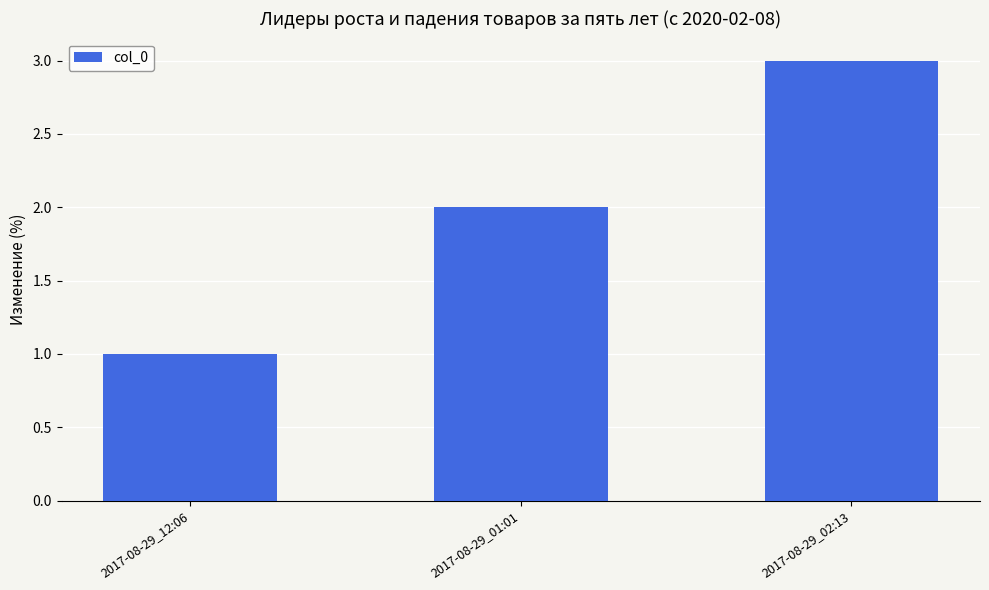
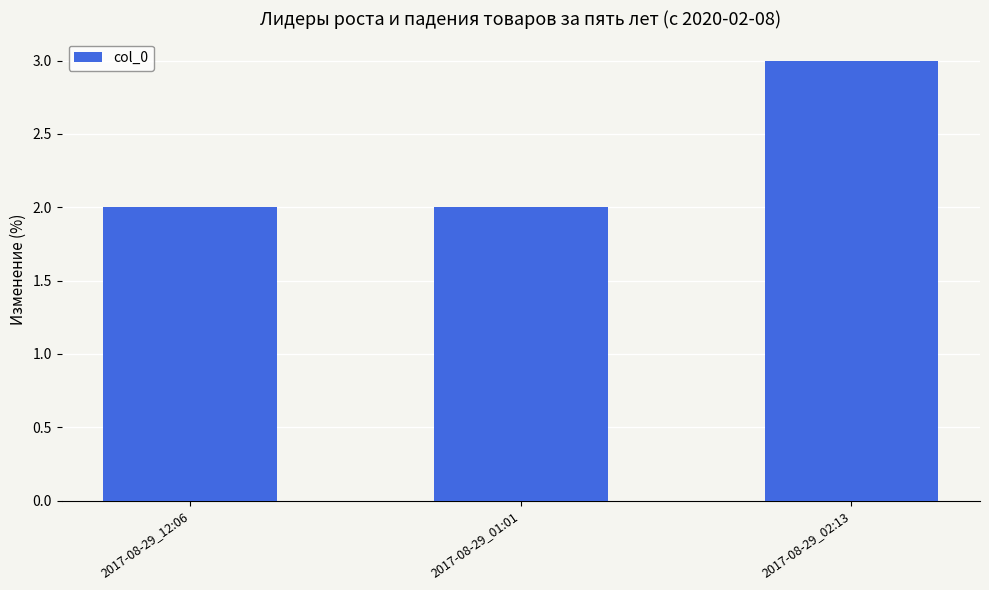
  {
-   "2017-08-29_12:06": 1,
+   "2017-08-29_12:06": 2,
    "2017-08-29_01:01": 2,
    "2017-08-29_02:13": 3
  }
